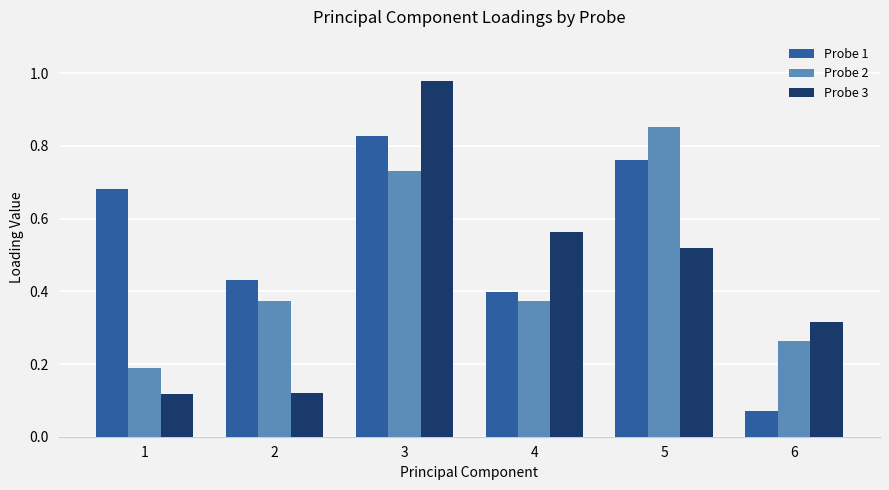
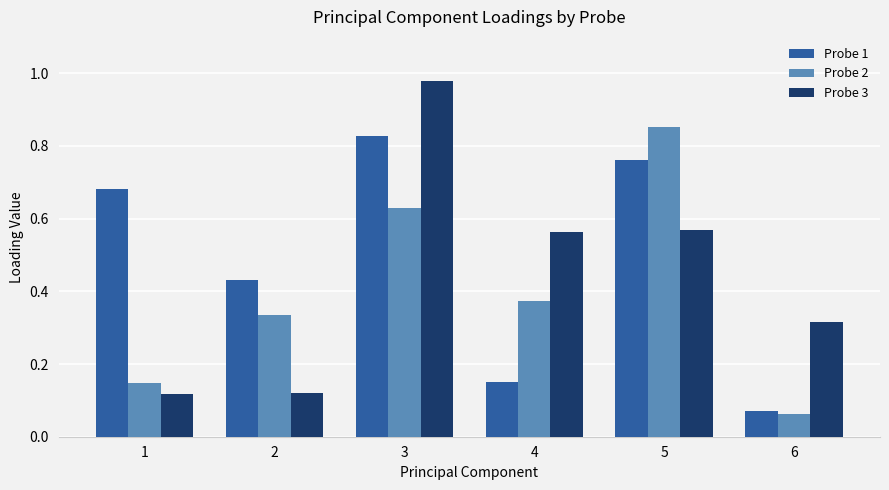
  {
    "Probe 1": {
      "1": 0.68,
      "2": 0.43,
      "3": 0.83,
-     "4": 0.40,
+     "4": 0.15,
      "5": 0.76,
      "6": 0.07
    },
    "Probe 2": {
-     "1": 0.19,
-     "2": 0.37,
-     "3": 0.73,
+     "1": 0.15,
+     "2": 0.34,
+     "3": 0.63,
      "4": 0.37,
      "5": 0.85,
-     "6": 0.26
+     "6": 0.06
    },
    "Probe 3": {
      "1": 0.12,
      "2": 0.12,
      "3": 0.98,
      "4": 0.56,
-     "5": 0.52,
+     "5": 0.57,
      "6": 0.32
    }
  }
